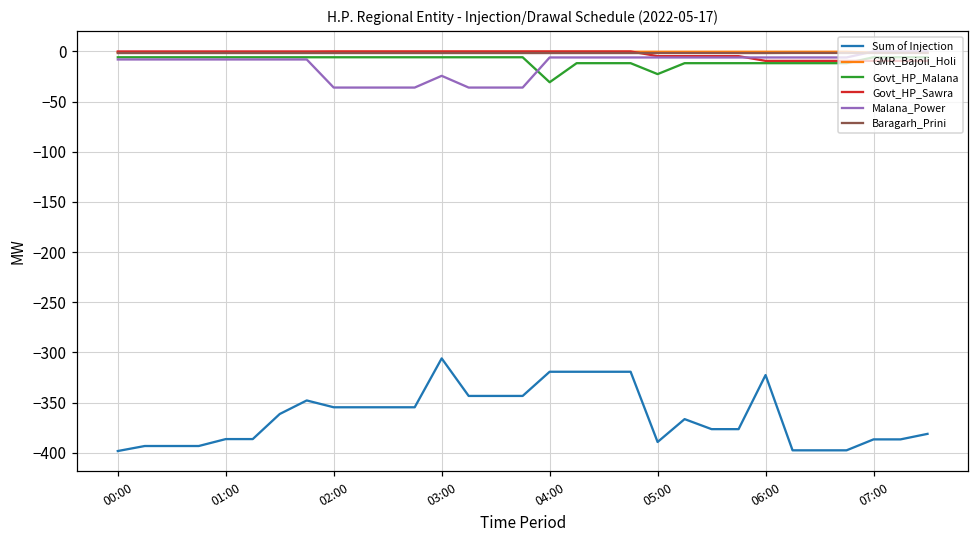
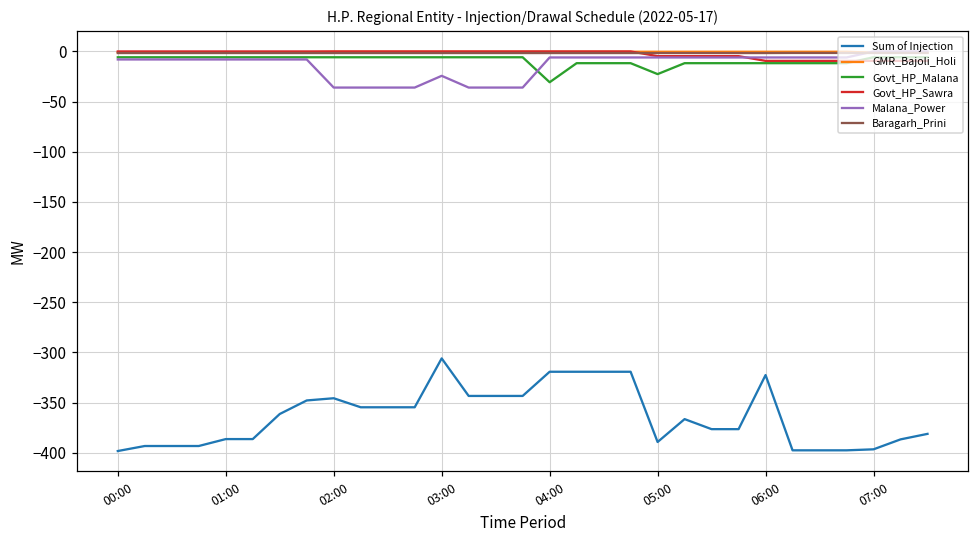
  {
    "Sum of Injection": {
      "00:00": -400,
      "01:00": -390,
-     "02:00": -355,
+     "02:00": -346,
      "03:00": -310,
      "04:00": -320,
      "05:00": -390,
      "06:00": -320,
-     "07:00": -390
+     "07:00": -400
    },
    "Govt_HP_Malana": {
      "02:00": -10,
      "03:00": -10,
      "04:00": -30,
      "05:00": -20
    },
    "Malana_Power": {
      "02:00": -40,
      "03:00": -20,
      "04:00": -10,
      "06:00": -10
    }
  }
